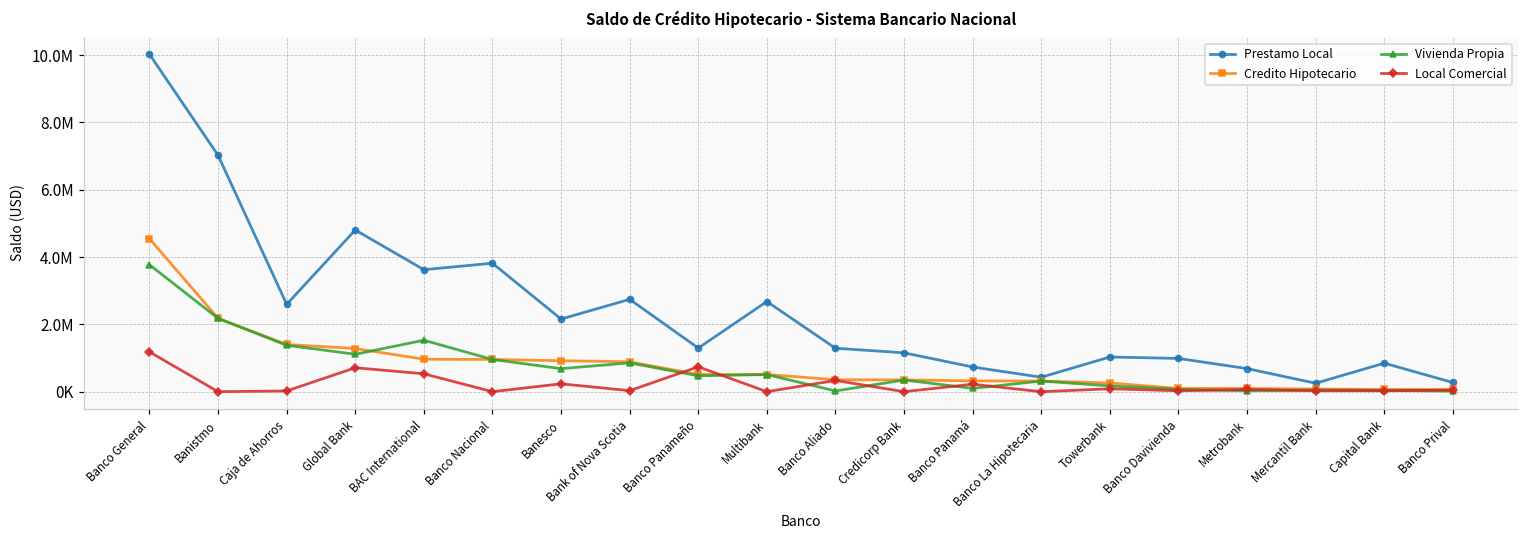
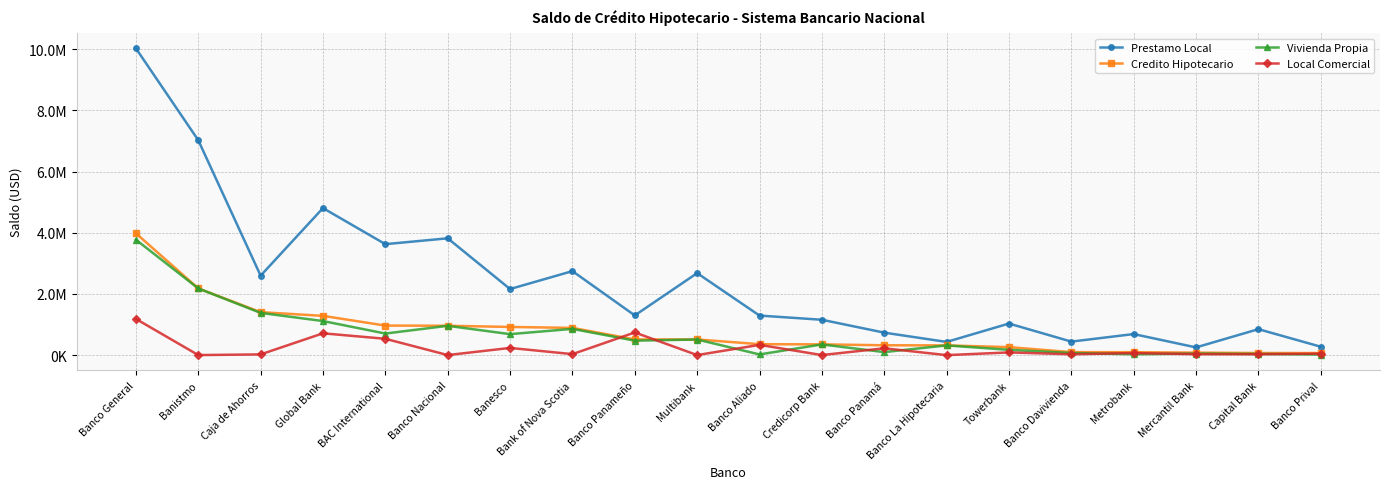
  {
    "Prestamo Local": {
      "Banco General": 10000000,
      "Banistmo": 7000000,
      "Caja de Ahorros": 2600000,
      "Global Bank": 4800000,
      "BAC International": 3600000,
      "Banco Nacional": 3800000,
      "Banesco": 2200000,
      "Bank of Nova Scotia": 2700000,
      "Banco Panameño": 1300000,
      "Multibank": 2700000,
      "Banco Aliado": 1300000,
      "Credicorp Bank": 1200000,
      "Banco Panamá": 700000,
      "Banco La Hipotecaria": 400000,
      "Towerbank": 1000000,
-     "Banco Davivienda": 1000000,
+     "Banco Davivienda": 400000,
      "Metrobank": 700000,
      "Mercantil Bank": 300000,
      "Capital Bank": 800000,
      "Banco Prival": 300000
    },
    "Credito Hipotecario": {
-     "Banco General": 4500000,
+     "Banco General": 4000000,
      "Global Bank": 1300000,
      "BAC International": 1000000,
      "Banesco": 900000,
      "Banco Panamá": 300000,
      "Towerbank": 300000
    },
    "Vivienda Propia": {
      "Banco General": 3800000,
      "Global Bank": 1100000,
-     "BAC International": 1500000,
+     "BAC International": 700000,
      "Banesco": 700000,
      "Banco Aliado": 0,
      "Banco Panamá": 100000,
      "Towerbank": 200000
    },
    "Local Comercial": {
      "Banco General": 1200000,
      "Banistmo": 0,
      "Caja de Ahorros": 0,
      "Global Bank": 700000,
      "BAC International": 500000,
      "Banco Nacional": 0,
      "Banesco": 200000,
      "Bank of Nova Scotia": 0,
      "Banco Panameño": 700000,
      "Multibank": 0,
      "Credicorp Bank": 0,
      "Banco Panamá": 200000,
      "Banco La Hipotecaria": 0,
      "Towerbank": 100000
    }
  }
